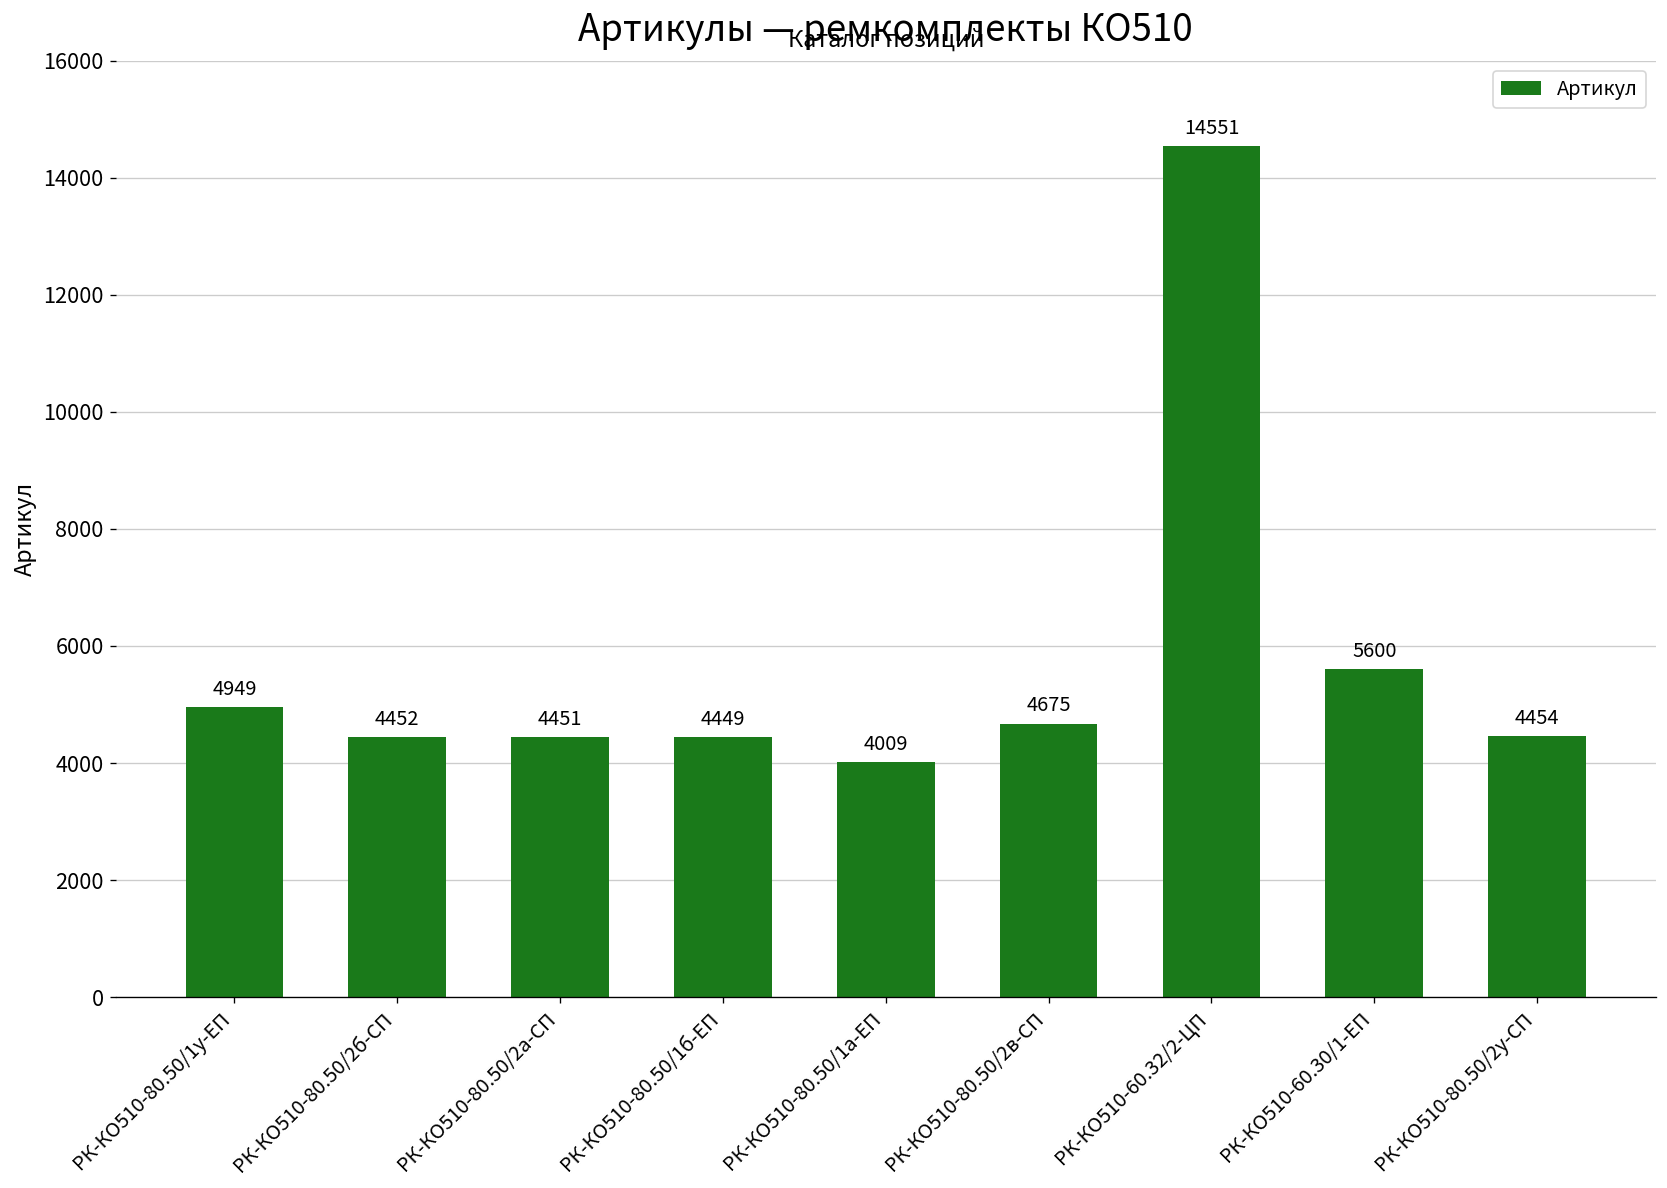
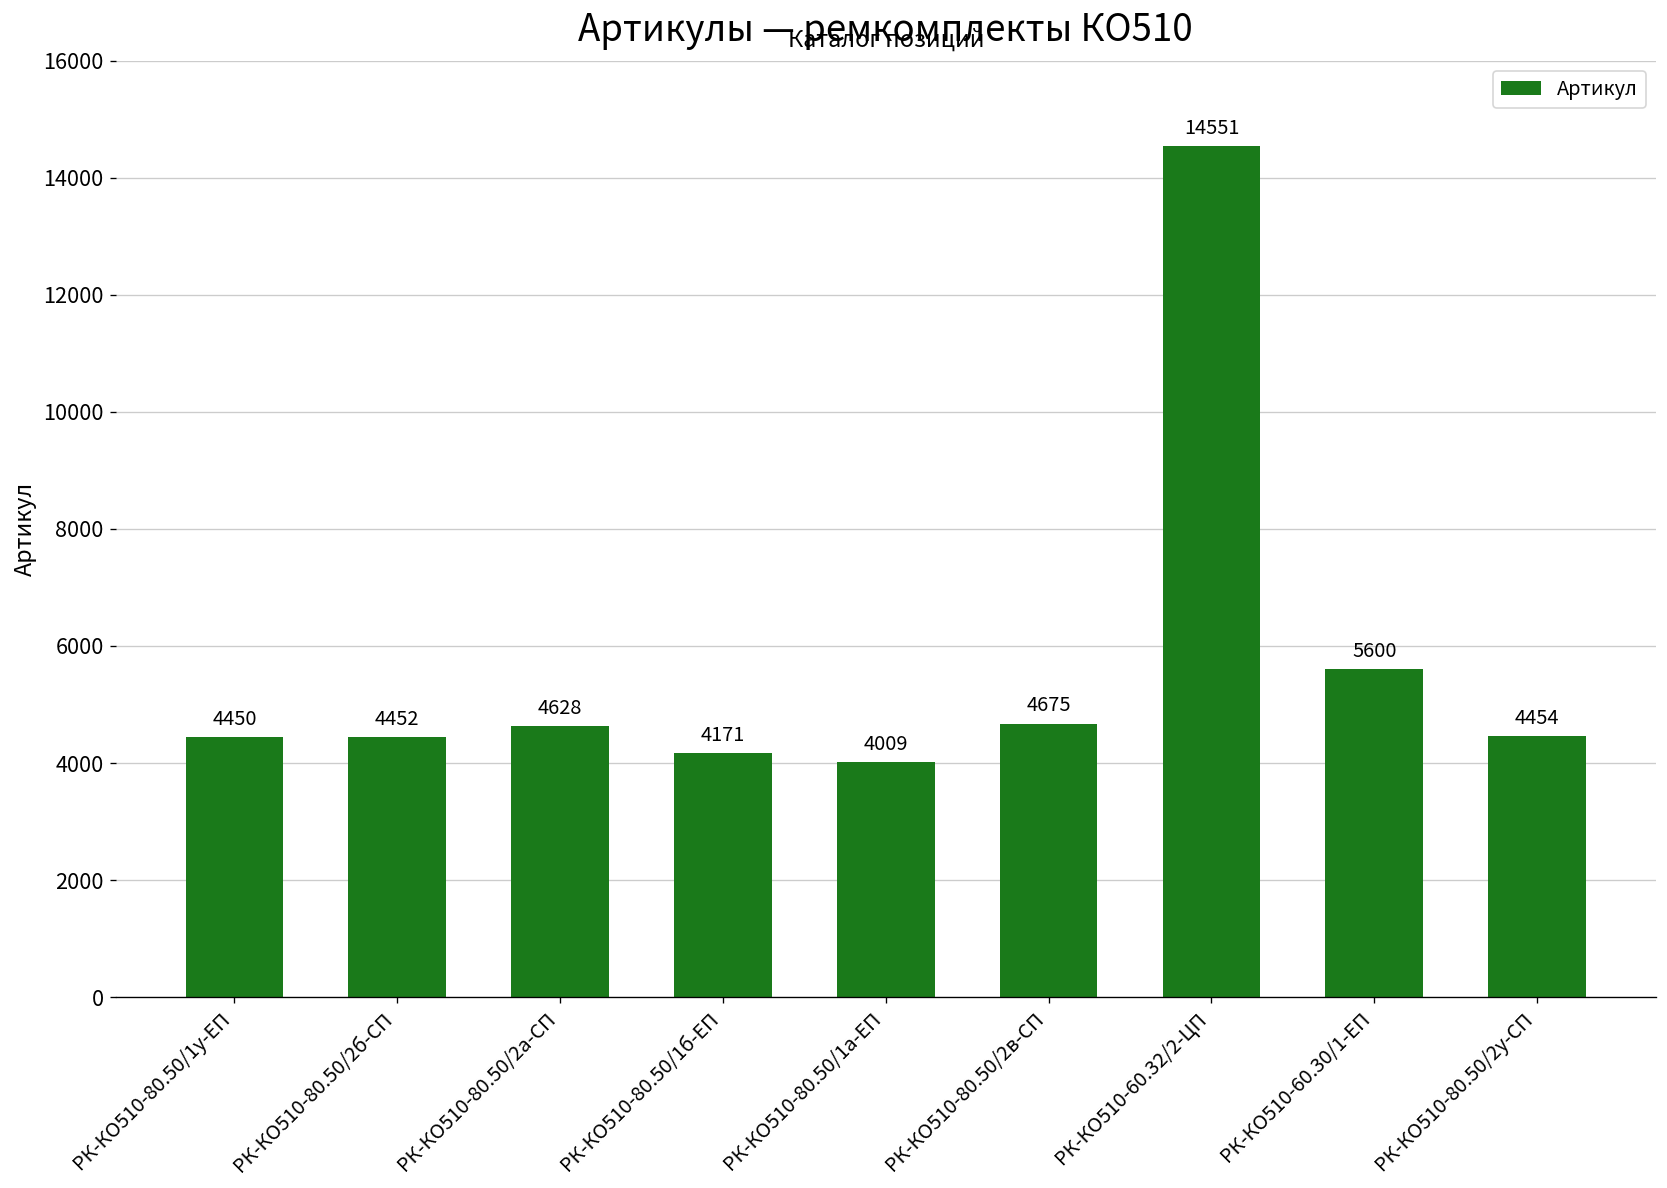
  {
-   "РК-КО510-80.50/1у-ЕП": 4949,
+   "РК-КО510-80.50/1у-ЕП": 4450,
    "РК-КО510-80.50/2б-СП": 4452,
-   "РК-КО510-80.50/2а-СП": 4451,
-   "РК-КО510-80.50/1б-ЕП": 4449,
+   "РК-КО510-80.50/2а-СП": 4628,
+   "РК-КО510-80.50/1б-ЕП": 4171,
    "РК-КО510-80.50/1а-ЕП": 4009,
    "РК-КО510-80.50/2в-СП": 4675,
    "РК-КО510-60.32/2-ЦП": 14551,
    "РК-КО510-60.30/1-ЕП": 5600,
    "РК-КО510-80.50/2у-СП": 4454
  }
